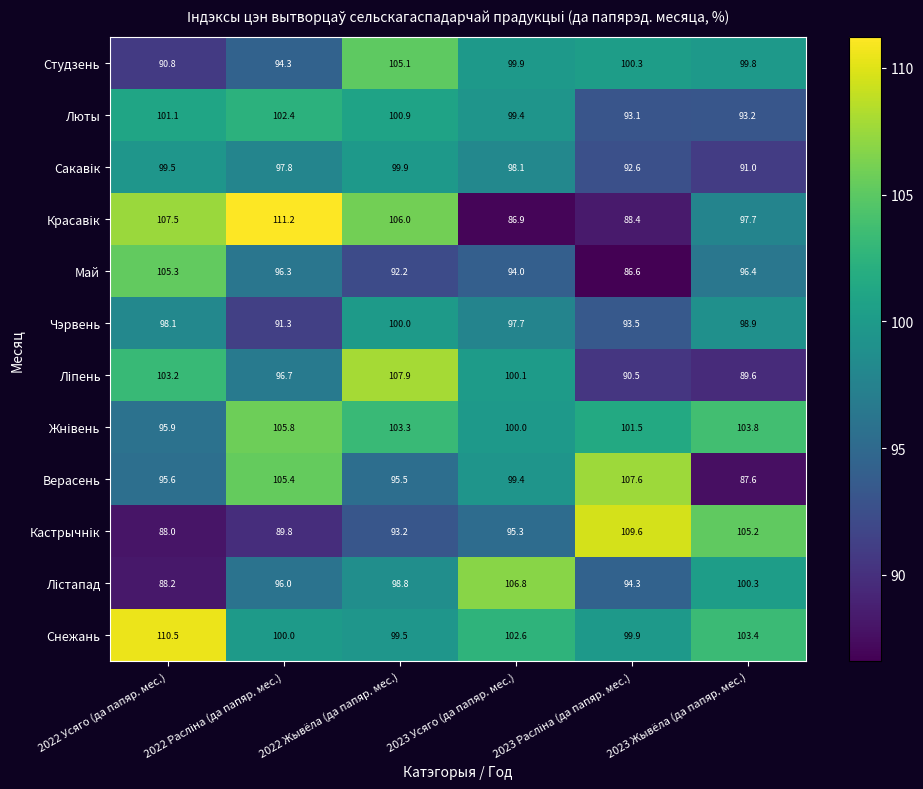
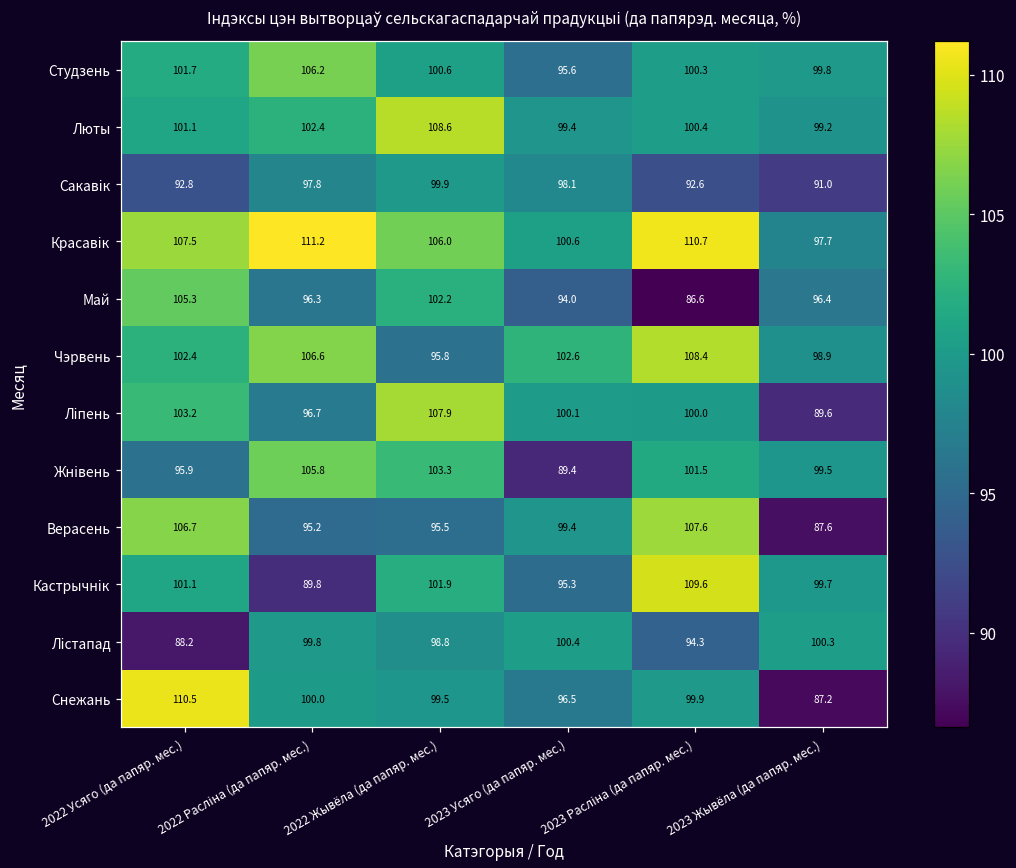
  {
    "Студзень": {
-     "2022 Усяго (да папяр. мес.)": 90.8,
-     "2022 Расліна (да папяр. мес.)": 94.3,
-     "2022 Жывёла (да папяр. мес.)": 105.1,
-     "2023 Усяго (да папяр. мес.)": 99.9,
+     "2022 Усяго (да папяр. мес.)": 101.7,
+     "2022 Расліна (да папяр. мес.)": 106.2,
+     "2022 Жывёла (да папяр. мес.)": 100.6,
+     "2023 Усяго (да папяр. мес.)": 95.6,
      "2023 Расліна (да папяр. мес.)": 100.3,
      "2023 Жывёла (да папяр. мес.)": 99.8
    },
    "Люты": {
      "2022 Усяго (да папяр. мес.)": 101.1,
      "2022 Расліна (да папяр. мес.)": 102.4,
-     "2022 Жывёла (да папяр. мес.)": 100.9,
+     "2022 Жывёла (да папяр. мес.)": 108.6,
      "2023 Усяго (да папяр. мес.)": 99.4,
-     "2023 Расліна (да папяр. мес.)": 93.1,
-     "2023 Жывёла (да папяр. мес.)": 93.2
+     "2023 Расліна (да папяр. мес.)": 100.4,
+     "2023 Жывёла (да папяр. мес.)": 99.2
    },
    "Сакавік": {
-     "2022 Усяго (да папяр. мес.)": 99.5,
+     "2022 Усяго (да папяр. мес.)": 92.8,
      "2022 Расліна (да папяр. мес.)": 97.8,
      "2022 Жывёла (да папяр. мес.)": 99.9,
      "2023 Усяго (да папяр. мес.)": 98.1,
      "2023 Расліна (да папяр. мес.)": 92.6,
      "2023 Жывёла (да папяр. мес.)": 91.0
    },
    "Красавік": {
      "2022 Усяго (да папяр. мес.)": 107.5,
      "2022 Расліна (да папяр. мес.)": 111.2,
      "2022 Жывёла (да папяр. мес.)": 106.0,
-     "2023 Усяго (да папяр. мес.)": 86.9,
-     "2023 Расліна (да папяр. мес.)": 88.4,
+     "2023 Усяго (да папяр. мес.)": 100.6,
+     "2023 Расліна (да папяр. мес.)": 110.7,
      "2023 Жывёла (да папяр. мес.)": 97.7
    },
    "Май": {
      "2022 Усяго (да папяр. мес.)": 105.3,
      "2022 Расліна (да папяр. мес.)": 96.3,
-     "2022 Жывёла (да папяр. мес.)": 92.2,
+     "2022 Жывёла (да папяр. мес.)": 102.2,
      "2023 Усяго (да папяр. мес.)": 94.0,
      "2023 Расліна (да папяр. мес.)": 86.6,
      "2023 Жывёла (да папяр. мес.)": 96.4
    },
    "Чэрвень": {
-     "2022 Усяго (да папяр. мес.)": 98.1,
-     "2022 Расліна (да папяр. мес.)": 91.3,
-     "2022 Жывёла (да папяр. мес.)": 100.0,
-     "2023 Усяго (да папяр. мес.)": 97.7,
-     "2023 Расліна (да папяр. мес.)": 93.5,
+     "2022 Усяго (да папяр. мес.)": 102.4,
+     "2022 Расліна (да папяр. мес.)": 106.6,
+     "2022 Жывёла (да папяр. мес.)": 95.8,
+     "2023 Усяго (да папяр. мес.)": 102.6,
+     "2023 Расліна (да папяр. мес.)": 108.4,
      "2023 Жывёла (да папяр. мес.)": 98.9
    },
    "Ліпень": {
      "2022 Усяго (да папяр. мес.)": 103.2,
      "2022 Расліна (да папяр. мес.)": 96.7,
      "2022 Жывёла (да папяр. мес.)": 107.9,
      "2023 Усяго (да папяр. мес.)": 100.1,
-     "2023 Расліна (да папяр. мес.)": 90.5,
+     "2023 Расліна (да папяр. мес.)": 100.0,
      "2023 Жывёла (да папяр. мес.)": 89.6
    },
    "Жнівень": {
      "2022 Усяго (да папяр. мес.)": 95.9,
      "2022 Расліна (да папяр. мес.)": 105.8,
      "2022 Жывёла (да папяр. мес.)": 103.3,
-     "2023 Усяго (да папяр. мес.)": 100.0,
+     "2023 Усяго (да папяр. мес.)": 89.4,
      "2023 Расліна (да папяр. мес.)": 101.5,
-     "2023 Жывёла (да папяр. мес.)": 103.8
+     "2023 Жывёла (да папяр. мес.)": 99.5
    },
    "Верасень": {
-     "2022 Усяго (да папяр. мес.)": 95.6,
-     "2022 Расліна (да папяр. мес.)": 105.4,
+     "2022 Усяго (да папяр. мес.)": 106.7,
+     "2022 Расліна (да папяр. мес.)": 95.2,
      "2022 Жывёла (да папяр. мес.)": 95.5,
      "2023 Усяго (да папяр. мес.)": 99.4,
      "2023 Расліна (да папяр. мес.)": 107.6,
      "2023 Жывёла (да папяр. мес.)": 87.6
    },
    "Кастрычнік": {
-     "2022 Усяго (да папяр. мес.)": 88.0,
+     "2022 Усяго (да папяр. мес.)": 101.1,
      "2022 Расліна (да папяр. мес.)": 89.8,
-     "2022 Жывёла (да папяр. мес.)": 93.2,
+     "2022 Жывёла (да папяр. мес.)": 101.9,
      "2023 Усяго (да папяр. мес.)": 95.3,
      "2023 Расліна (да папяр. мес.)": 109.6,
-     "2023 Жывёла (да папяр. мес.)": 105.2
+     "2023 Жывёла (да папяр. мес.)": 99.7
    },
    "Лістапад": {
      "2022 Усяго (да папяр. мес.)": 88.2,
-     "2022 Расліна (да папяр. мес.)": 96.0,
+     "2022 Расліна (да папяр. мес.)": 99.8,
      "2022 Жывёла (да папяр. мес.)": 98.8,
-     "2023 Усяго (да папяр. мес.)": 106.8,
+     "2023 Усяго (да папяр. мес.)": 100.4,
      "2023 Расліна (да папяр. мес.)": 94.3,
      "2023 Жывёла (да папяр. мес.)": 100.3
    },
    "Снежань": {
      "2022 Усяго (да папяр. мес.)": 110.5,
      "2022 Расліна (да папяр. мес.)": 100.0,
      "2022 Жывёла (да папяр. мес.)": 99.5,
-     "2023 Усяго (да папяр. мес.)": 102.6,
+     "2023 Усяго (да папяр. мес.)": 96.5,
      "2023 Расліна (да папяр. мес.)": 99.9,
-     "2023 Жывёла (да папяр. мес.)": 103.4
+     "2023 Жывёла (да папяр. мес.)": 87.2
    }
  }
